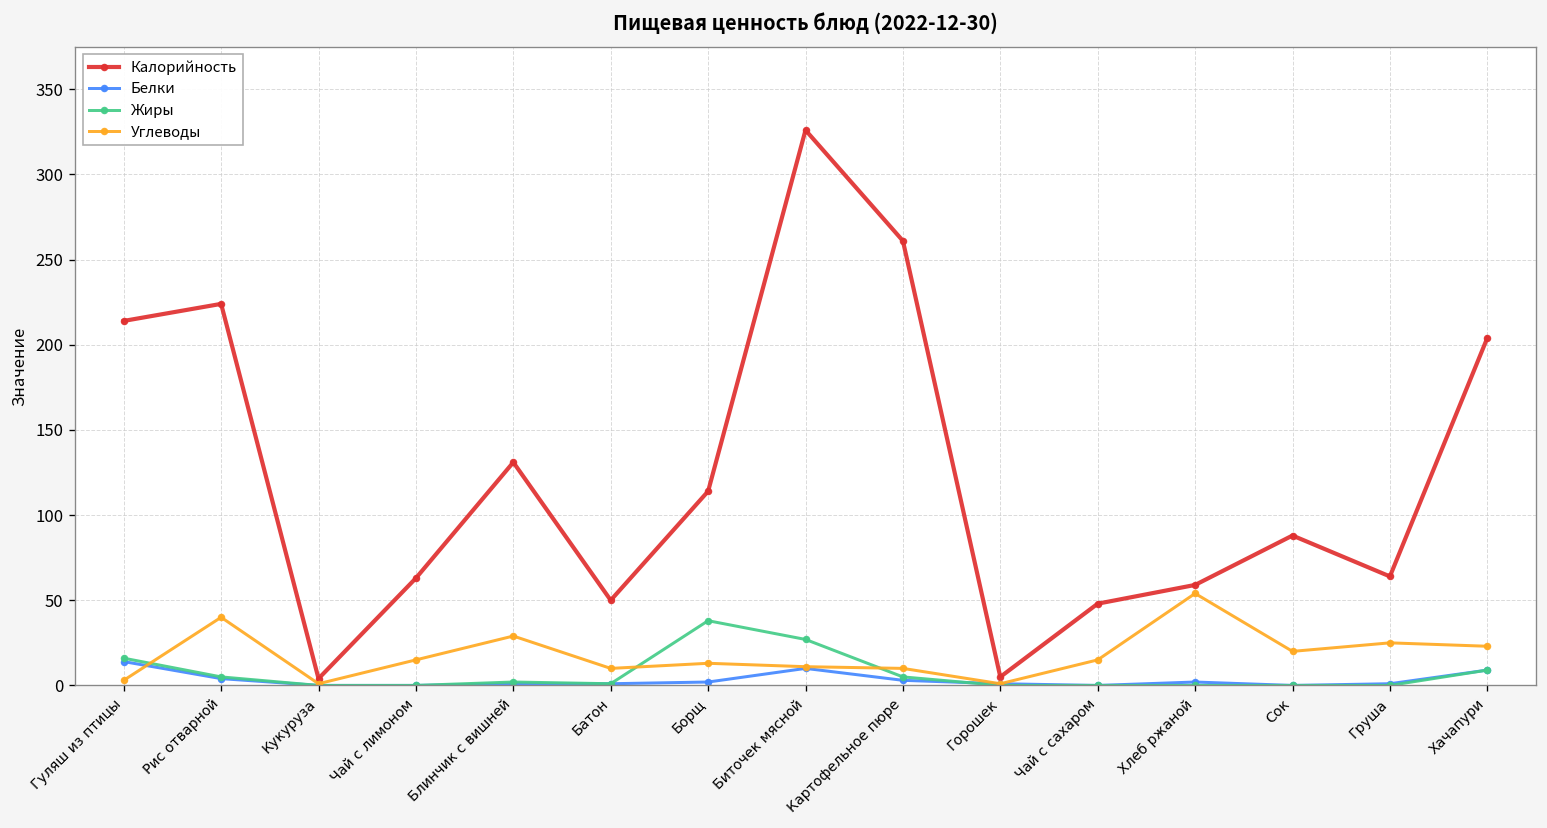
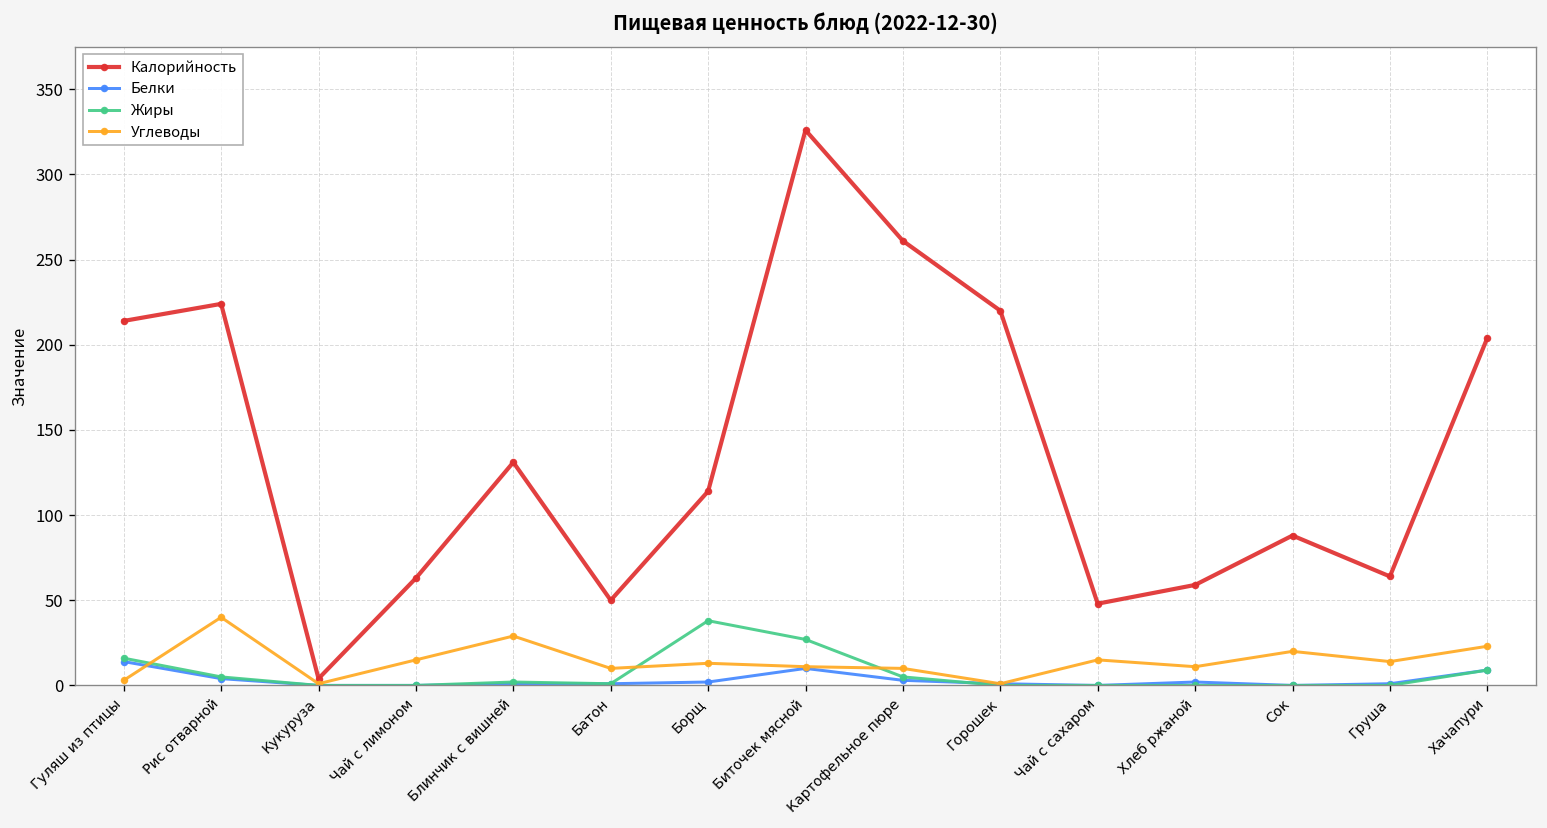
  {
    "Калорийность": {
      "Гуляш из птицы": 214,
      "Рис отварной": 224,
      "Кукуруза": 4,
      "Чай с лимоном": 63,
      "Блинчик с вишней": 131,
      "Батон": 50,
      "Борщ": 114,
      "Биточек мясной": 326,
      "Картофельное пюре": 261,
-     "Горошек": 5,
+     "Горошек": 220,
      "Чай с сахаром": 48,
      "Хлеб ржаной": 59,
      "Сок": 88,
      "Груша": 64,
      "Хачапури": 204
    },
    "Белки": {
      "Гуляш из птицы": 14,
      "Борщ": 2,
      "Картофельное пюре": 3,
      "Хлеб ржаной": 2
    },
    "Жиры": {
      "Гуляш из птицы": 16,
      "Борщ": 38,
      "Биточек мясной": 27,
      "Картофельное пюре": 5,
      "Хлеб ржаной": 0
    },
    "Углеводы": {
      "Гуляш из птицы": 3,
      "Рис отварной": 40,
      "Чай с лимоном": 15,
      "Блинчик с вишней": 29,
      "Батон": 10,
      "Борщ": 13,
      "Картофельное пюре": 10,
      "Чай с сахаром": 15,
-     "Хлеб ржаной": 54,
+     "Хлеб ржаной": 11,
      "Сок": 20,
-     "Груша": 25,
+     "Груша": 14,
      "Хачапури": 23
    }
  }
